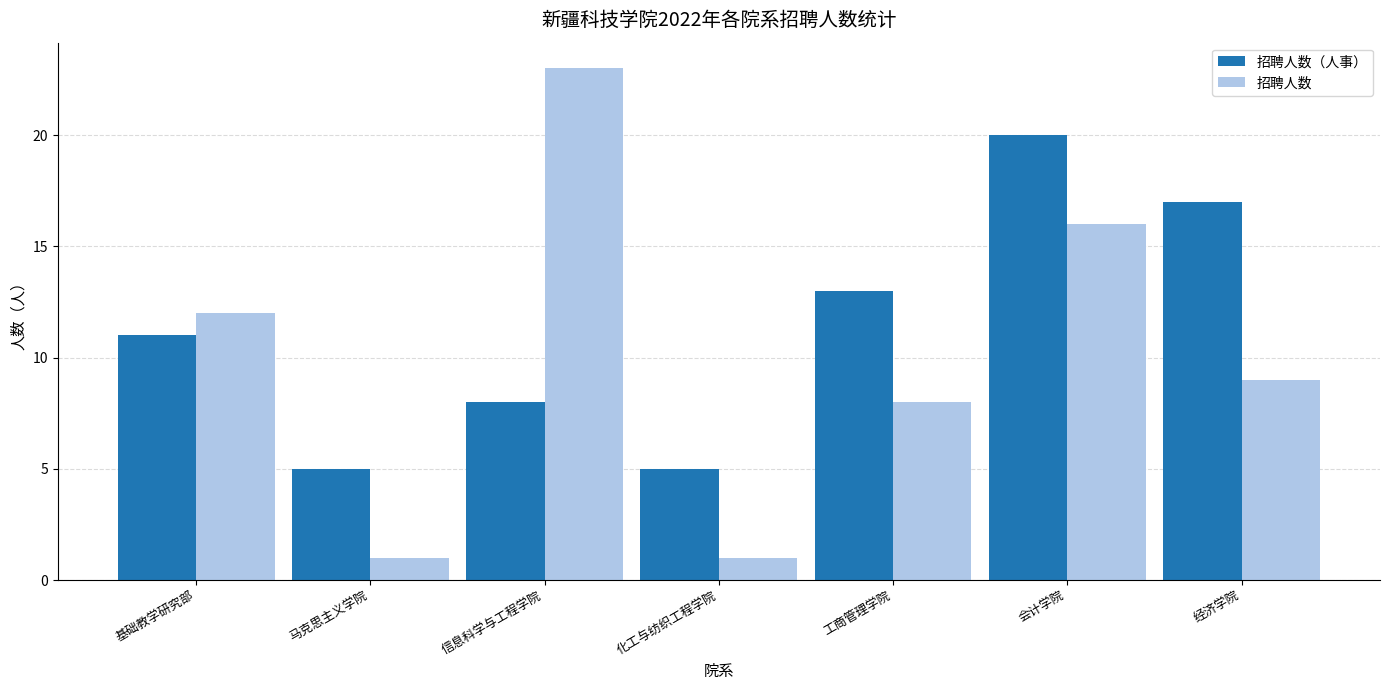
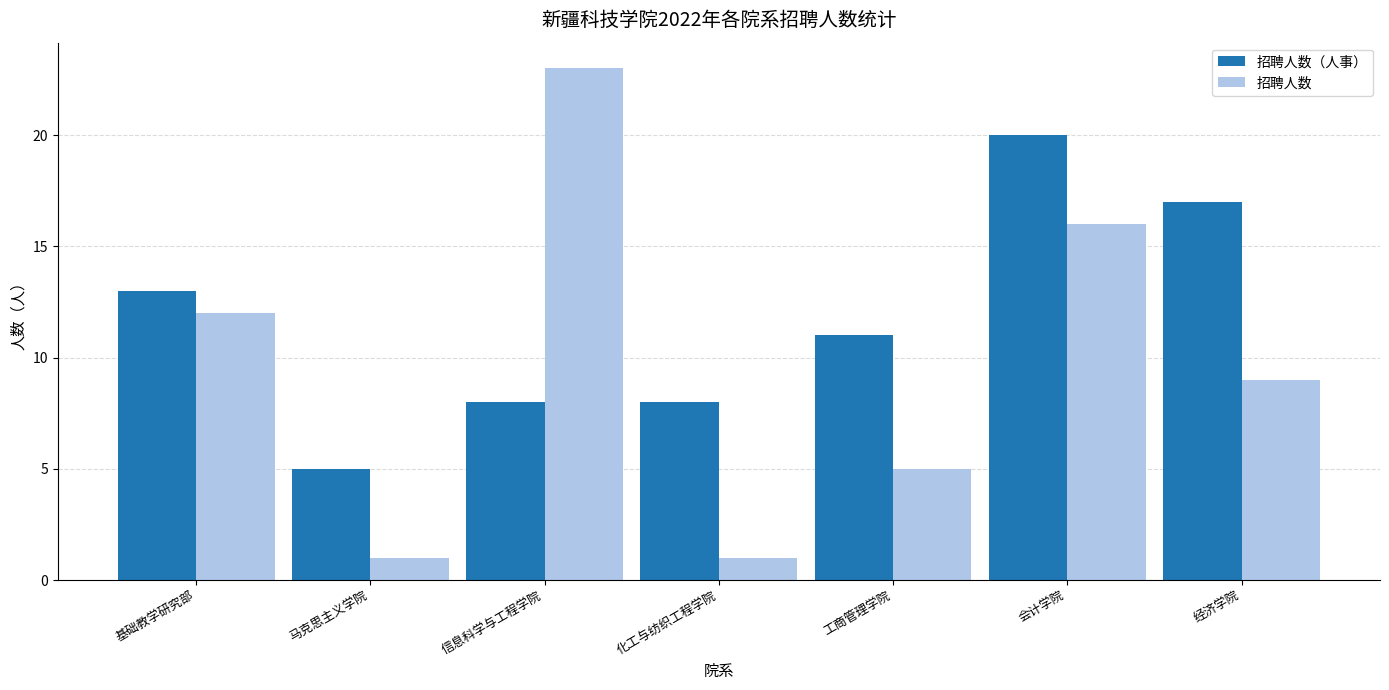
  {
    "招聘人数（人事）": {
-     "基础教学研究部": 11,
+     "基础教学研究部": 13,
      "马克思主义学院": 5,
      "信息科学与工程学院": 8,
-     "化工与纺织工程学院": 5,
-     "工商管理学院": 13,
+     "化工与纺织工程学院": 8,
+     "工商管理学院": 11,
      "会计学院": 20,
      "经济学院": 17
    },
    "招聘人数": {
      "基础教学研究部": 12,
      "马克思主义学院": 1,
      "信息科学与工程学院": 23,
      "化工与纺织工程学院": 1,
-     "工商管理学院": 8,
+     "工商管理学院": 5,
      "会计学院": 16,
      "经济学院": 9
    }
  }
